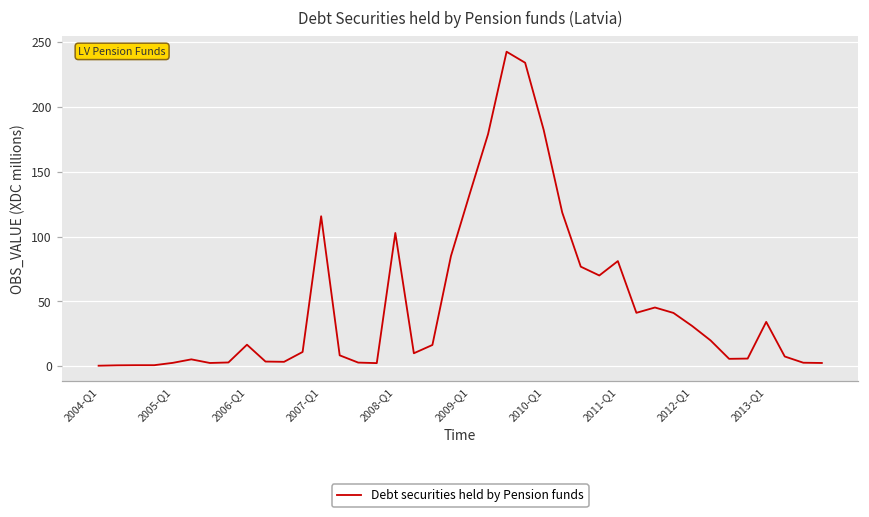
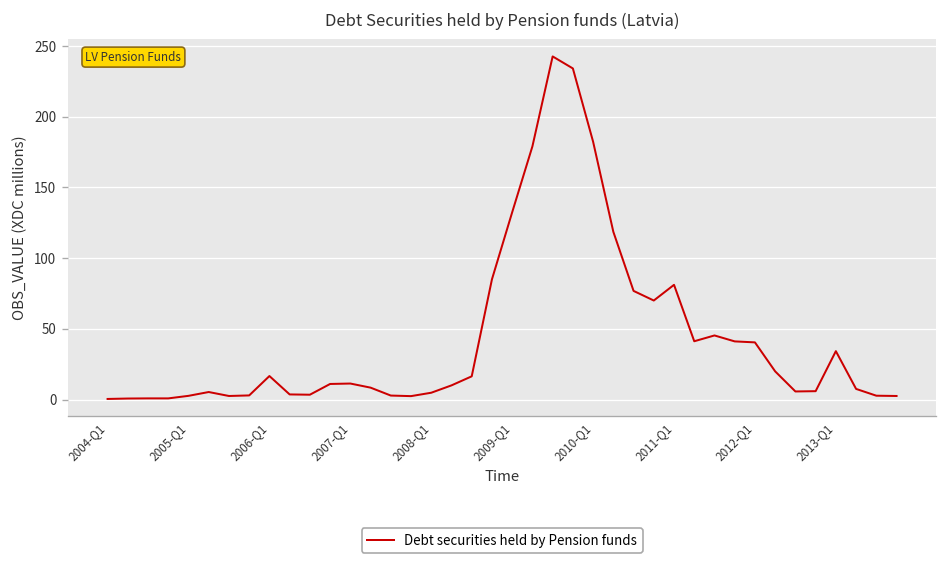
  {
    "2004-Q1": 0,
    "2005-Q1": 3,
    "2006-Q1": 17,
-   "2007-Q1": 116,
-   "2008-Q1": 103,
+   "2007-Q1": 11,
+   "2008-Q1": 5,
    "2009-Q1": 132,
    "2010-Q1": 182,
    "2011-Q1": 81,
-   "2012-Q1": 31,
+   "2012-Q1": 40,
    "2013-Q1": 34
  }
